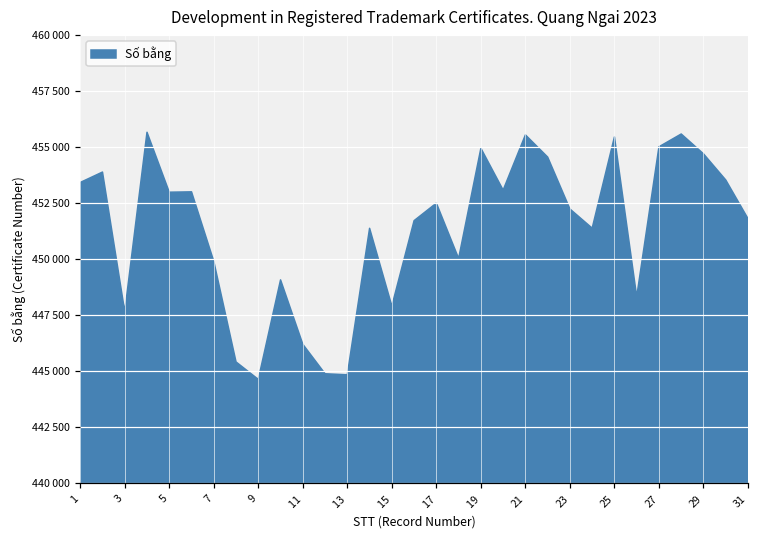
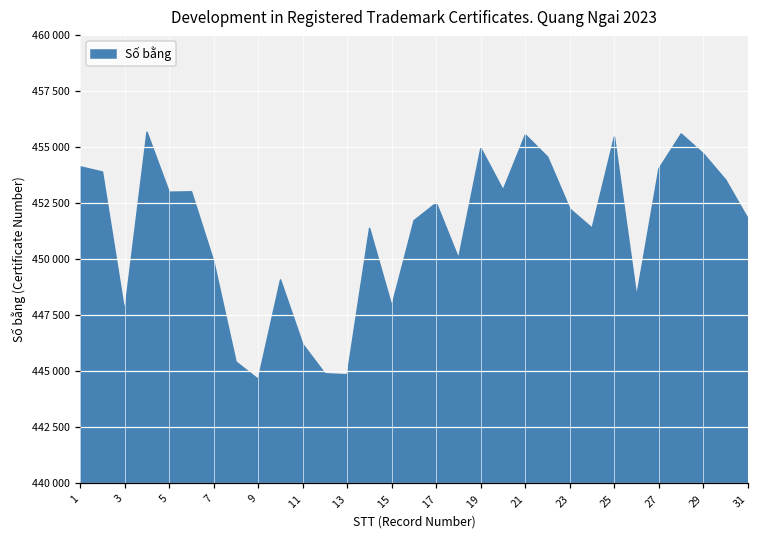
  {
-   "1": 453400,
+   "1": 454100,
    "3": 447600,
    "5": 453000,
    "7": 449900,
    "9": 444600,
    "11": 446200,
    "13": 444800,
    "15": 447900,
    "17": 452500,
    "19": 455000,
    "21": 455600,
    "23": 452200,
    "25": 455500,
-   "27": 455000,
+   "27": 454000,
    "29": 454700,
    "31": 451800
  }
